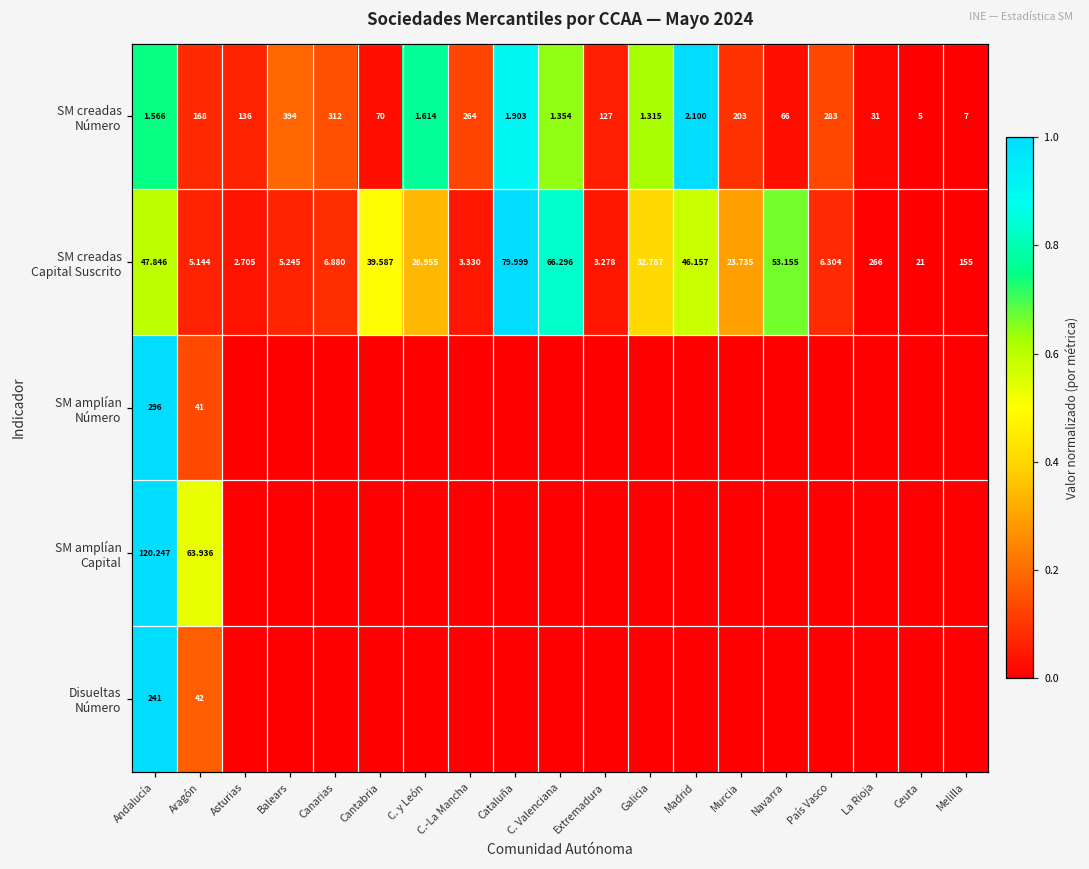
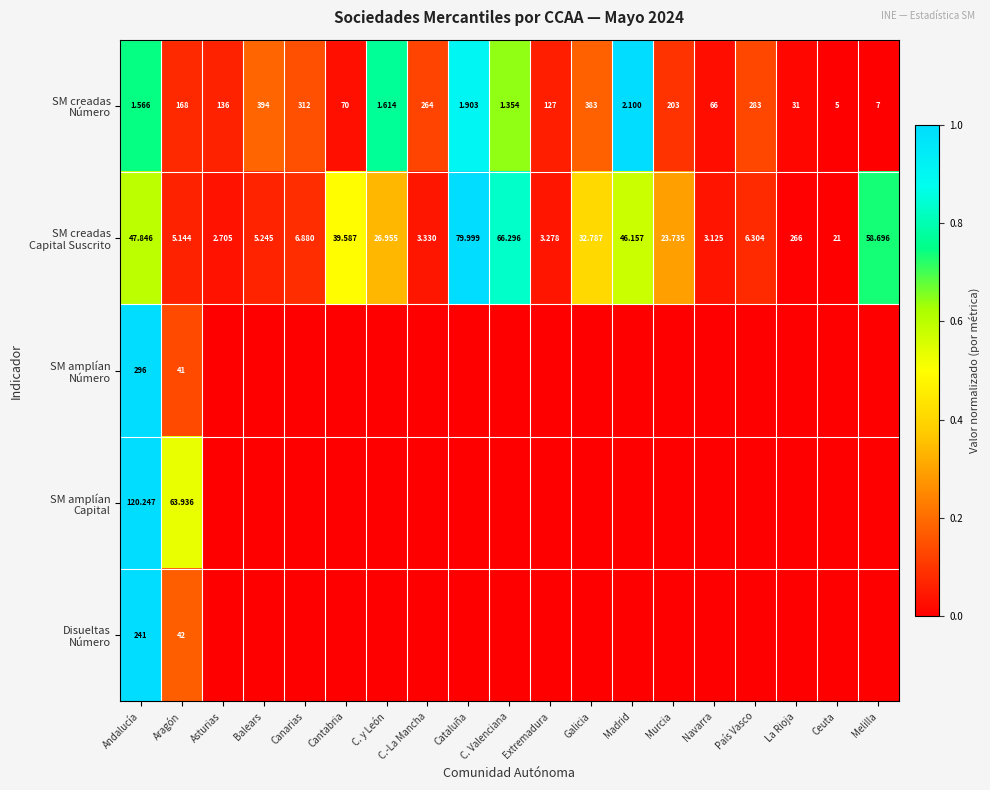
  {
    "SM creadas Número": {
      "Andalucía": 1.566,
      "Aragón": 168,
      "Asturias": 136,
      "Balears": 394,
      "Canarias": 312,
      "Cantabria": 70,
      "C. y León": 1.614,
      "C.-La Mancha": 264,
      "Cataluña": 1.903,
      "C. Valenciana": 1.354,
      "Extremadura": 127,
-     "Galicia": 1.315,
+     "Galicia": 383,
      "Madrid": 2.100,
      "Murcia": 203,
      "Navarra": 66,
      "País Vasco": 283,
      "La Rioja": 31,
      "Ceuta": 5,
      "Melilla": 7
    },
    "SM creadas Capital Suscrito": {
      "Andalucía": 47.846,
      "Aragón": 5.144,
      "Asturias": 2.705,
      "Balears": 5.245,
      "Canarias": 6.880,
      "Cantabria": 39.587,
      "C. y León": 26.955,
      "C.-La Mancha": 3.330,
      "Cataluña": 79.999,
      "C. Valenciana": 66.296,
      "Extremadura": 3.278,
      "Galicia": 32.787,
      "Madrid": 46.157,
      "Murcia": 23.735,
-     "Navarra": 53.155,
+     "Navarra": 3.125,
      "País Vasco": 6.304,
      "La Rioja": 266,
      "Ceuta": 21,
-     "Melilla": 155
+     "Melilla": 58.696
    },
    "SM amplían Número": {
      "Andalucía": 296,
      "Aragón": 41
    },
    "SM amplían Capital": {
      "Andalucía": 120.247,
      "Aragón": 63.936
    },
    "Disueltas Número": {
      "Andalucía": 241,
      "Aragón": 42
    }
  }
